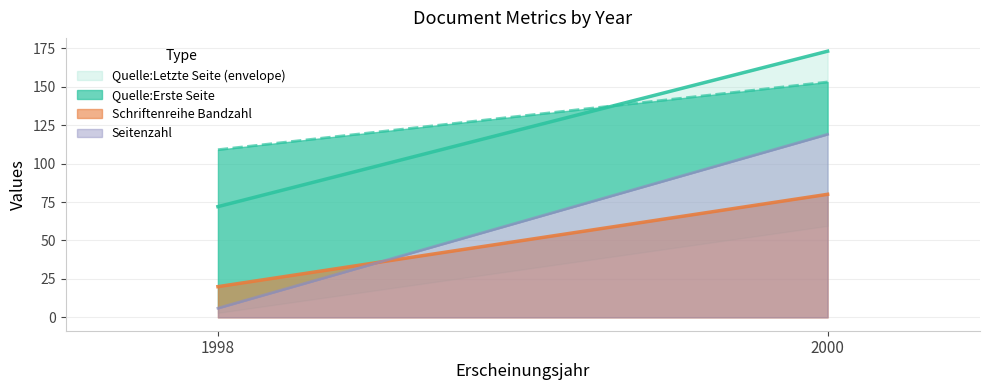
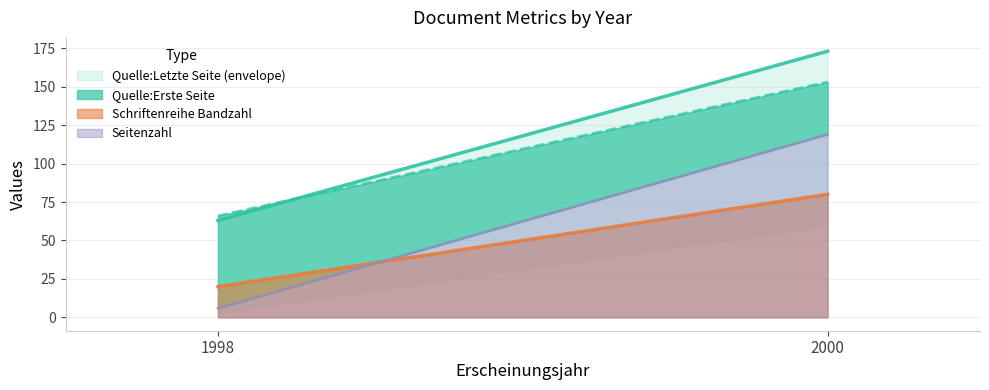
  {
    "Quelle:Letzte Seite (envelope)": {
-     "1998": 72,
+     "1998": 63,
      "2000": 173
    },
    "Quelle:Erste Seite": {
-     "1998": 109,
+     "1998": 66,
      "2000": 153
    },
    "Schriftenreihe Bandzahl": {
      "1998": 20,
      "2000": 80
    },
    "Seitenzahl": {
      "1998": 6,
      "2000": 119
    }
  }
